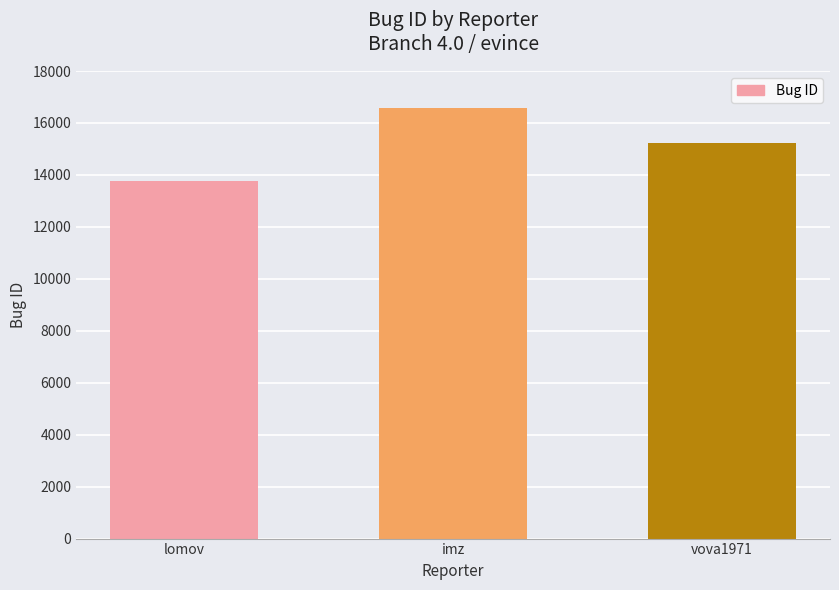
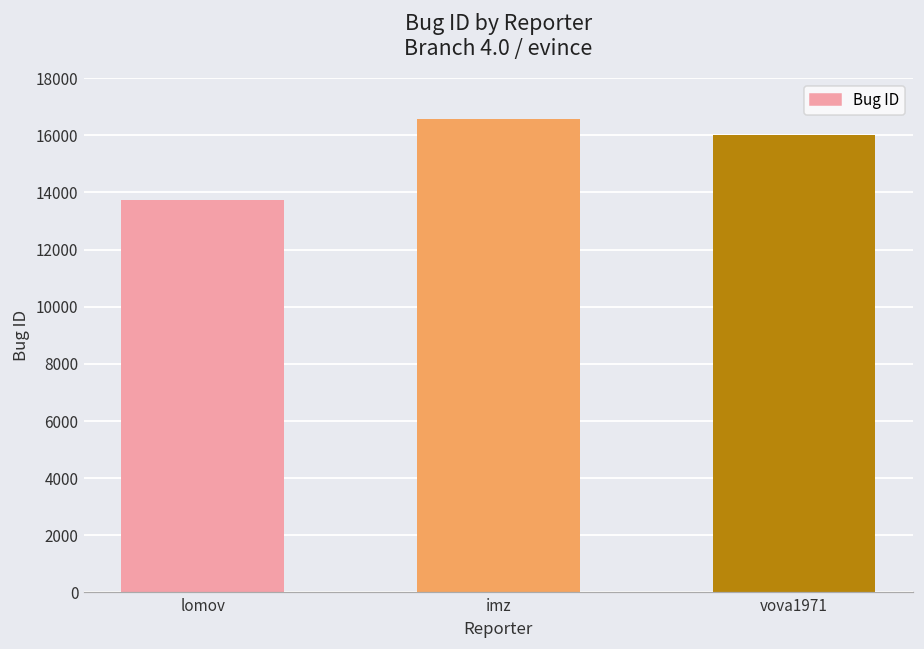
  {
    "lomov": 13800,
    "imz": 16600,
-   "vova1971": 15200
+   "vova1971": 16000
  }
